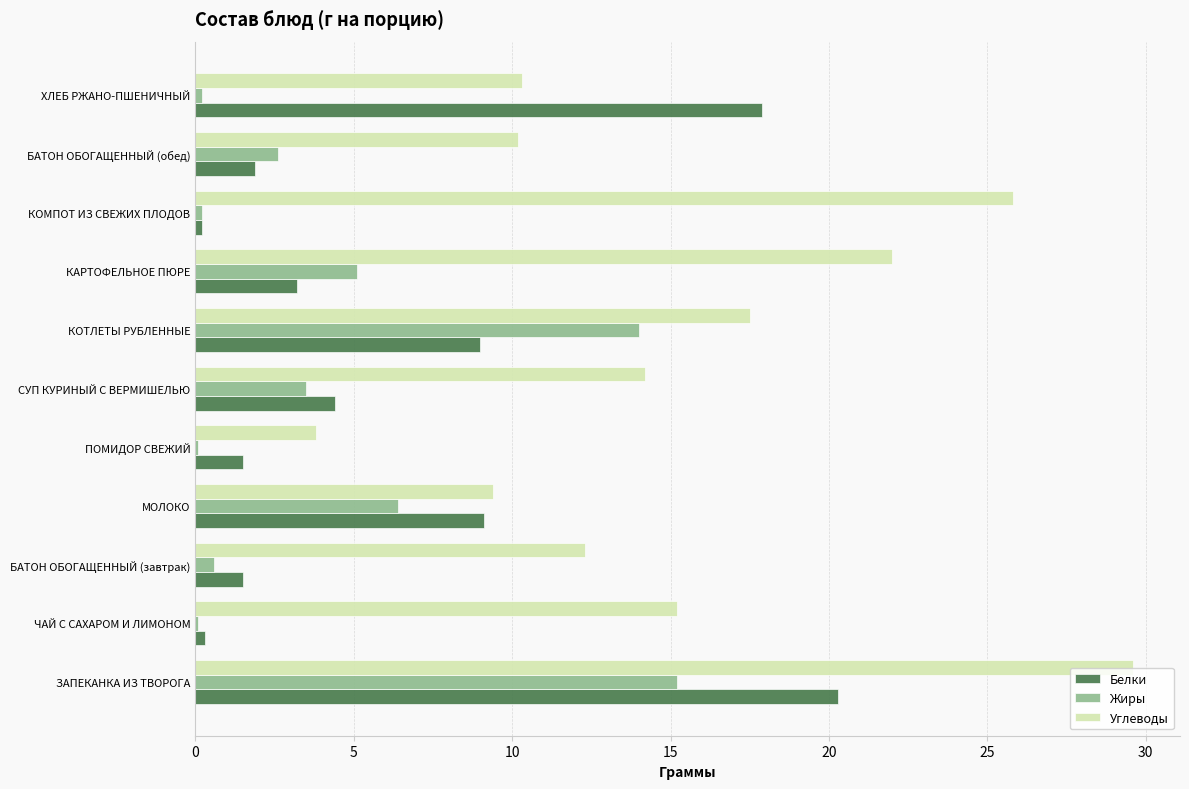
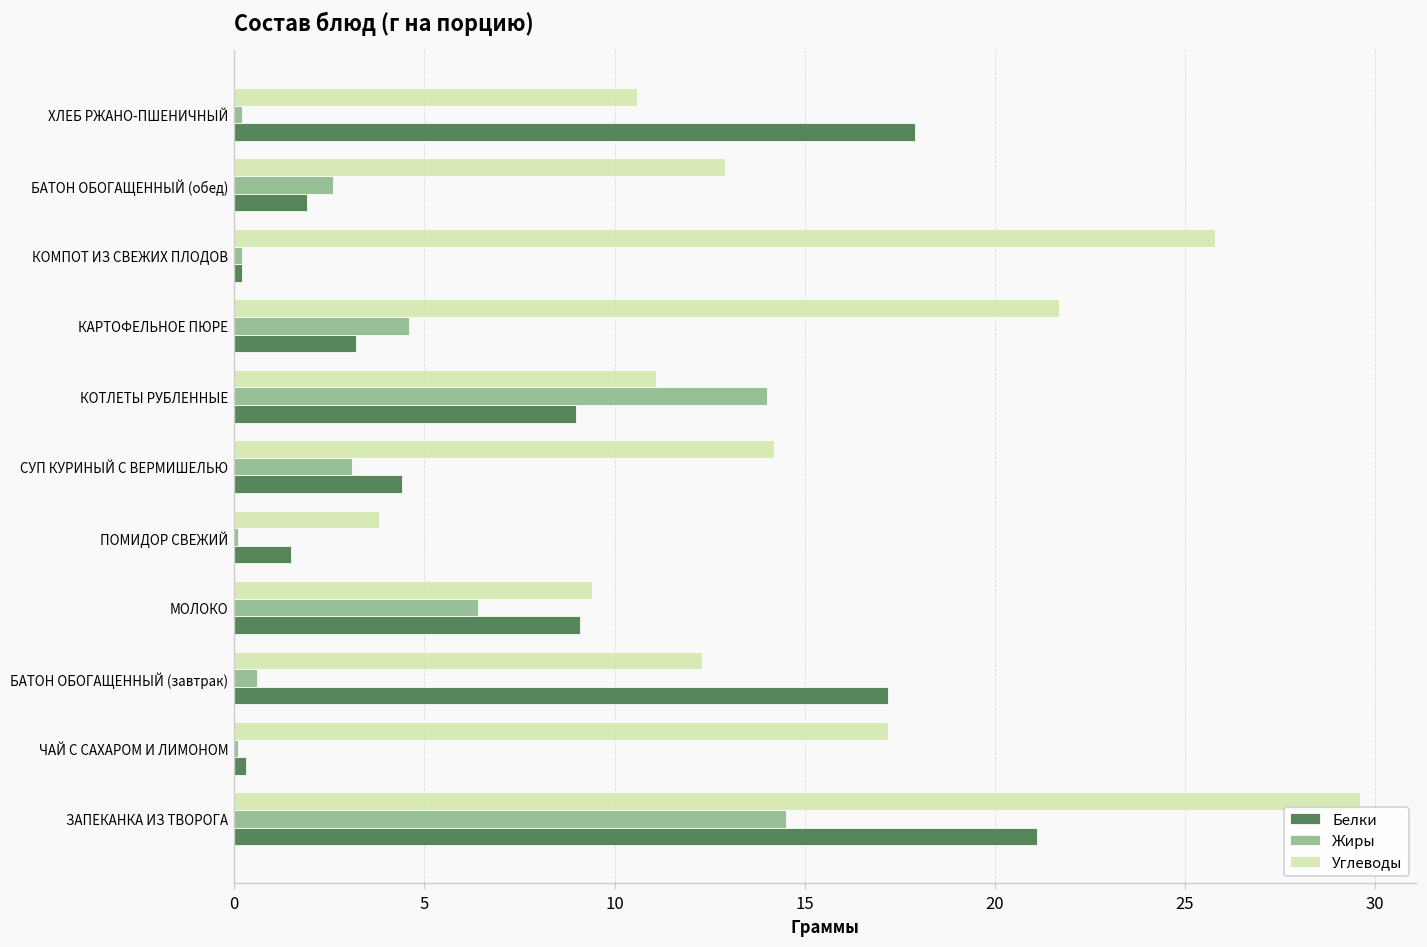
  {
    "Белки": {
      "ХЛЕБ РЖАНО-ПШЕНИЧНЫЙ": 17.9,
      "БАТОН ОБОГАЩЕННЫЙ (обед)": 1.9,
      "КОМПОТ ИЗ СВЕЖИХ ПЛОДОВ": 0.2,
      "КАРТОФЕЛЬНОЕ ПЮРЕ": 3.2,
      "КОТЛЕТЫ РУБЛЕННЫЕ": 9.0,
      "СУП КУРИНЫЙ С ВЕРМИШЕЛЬЮ": 4.4,
      "ПОМИДОР СВЕЖИЙ": 1.5,
      "МОЛОКО": 9.1,
-     "БАТОН ОБОГАЩЕННЫЙ (завтрак)": 1.5,
+     "БАТОН ОБОГАЩЕННЫЙ (завтрак)": 17.2,
      "ЧАЙ С САХАРОМ И ЛИМОНОМ": 0.3,
-     "ЗАПЕКАНКА ИЗ ТВОРОГА": 20.3
+     "ЗАПЕКАНКА ИЗ ТВОРОГА": 21.1
    },
    "Жиры": {
      "ХЛЕБ РЖАНО-ПШЕНИЧНЫЙ": 0.2,
      "БАТОН ОБОГАЩЕННЫЙ (обед)": 2.6,
      "КОМПОТ ИЗ СВЕЖИХ ПЛОДОВ": 0.2,
-     "КАРТОФЕЛЬНОЕ ПЮРЕ": 5.1,
+     "КАРТОФЕЛЬНОЕ ПЮРЕ": 4.6,
      "КОТЛЕТЫ РУБЛЕННЫЕ": 14.0,
-     "СУП КУРИНЫЙ С ВЕРМИШЕЛЬЮ": 3.5,
+     "СУП КУРИНЫЙ С ВЕРМИШЕЛЬЮ": 3.1,
      "ПОМИДОР СВЕЖИЙ": 0.1,
      "МОЛОКО": 6.4,
      "БАТОН ОБОГАЩЕННЫЙ (завтрак)": 0.6,
      "ЧАЙ С САХАРОМ И ЛИМОНОМ": 0.1,
-     "ЗАПЕКАНКА ИЗ ТВОРОГА": 15.2
+     "ЗАПЕКАНКА ИЗ ТВОРОГА": 14.5
    },
    "Углеводы": {
-     "ХЛЕБ РЖАНО-ПШЕНИЧНЫЙ": 10.3,
-     "БАТОН ОБОГАЩЕННЫЙ (обед)": 10.2,
+     "ХЛЕБ РЖАНО-ПШЕНИЧНЫЙ": 10.6,
+     "БАТОН ОБОГАЩЕННЫЙ (обед)": 12.9,
      "КОМПОТ ИЗ СВЕЖИХ ПЛОДОВ": 25.8,
-     "КАРТОФЕЛЬНОЕ ПЮРЕ": 22.0,
-     "КОТЛЕТЫ РУБЛЕННЫЕ": 17.5,
+     "КАРТОФЕЛЬНОЕ ПЮРЕ": 21.7,
+     "КОТЛЕТЫ РУБЛЕННЫЕ": 11.1,
      "СУП КУРИНЫЙ С ВЕРМИШЕЛЬЮ": 14.2,
      "ПОМИДОР СВЕЖИЙ": 3.8,
      "МОЛОКО": 9.4,
      "БАТОН ОБОГАЩЕННЫЙ (завтрак)": 12.3,
-     "ЧАЙ С САХАРОМ И ЛИМОНОМ": 15.2,
+     "ЧАЙ С САХАРОМ И ЛИМОНОМ": 17.2,
      "ЗАПЕКАНКА ИЗ ТВОРОГА": 29.6
    }
  }
